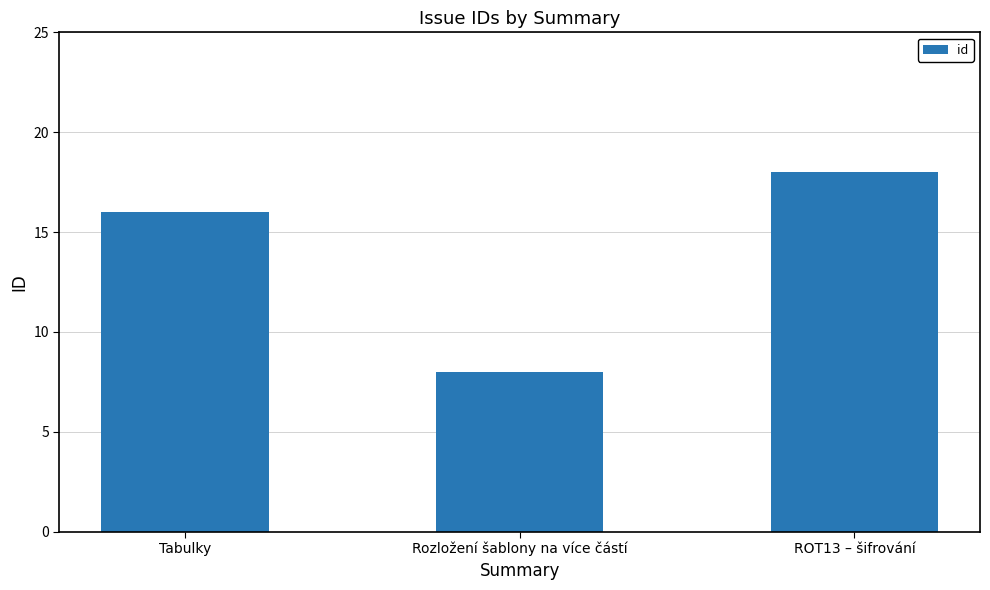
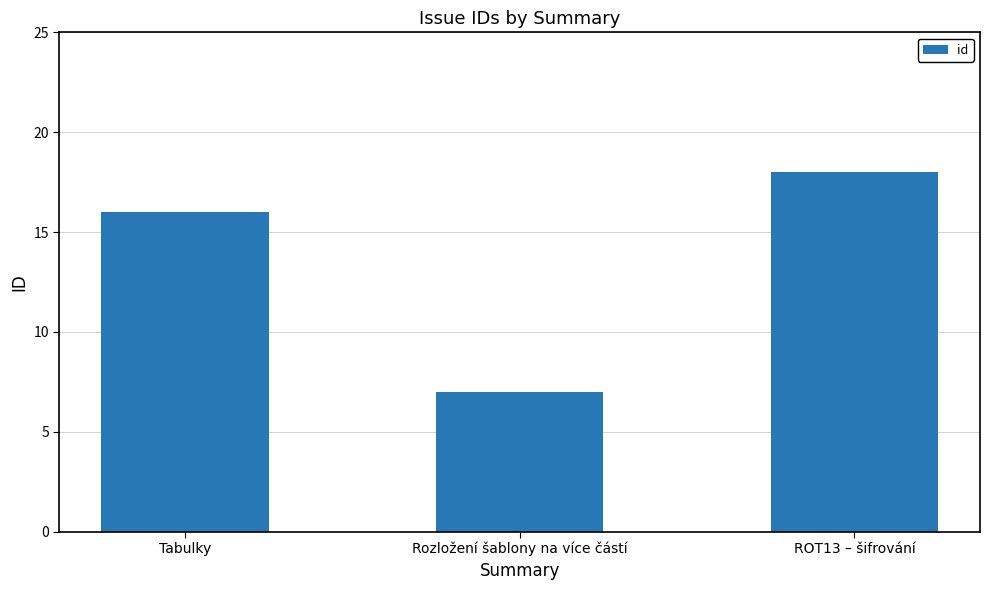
  {
    "Tabulky": 16,
-   "Rozložení šablony na více částí": 8,
+   "Rozložení šablony na více částí": 7,
    "ROT13 – šifrování": 18
  }
